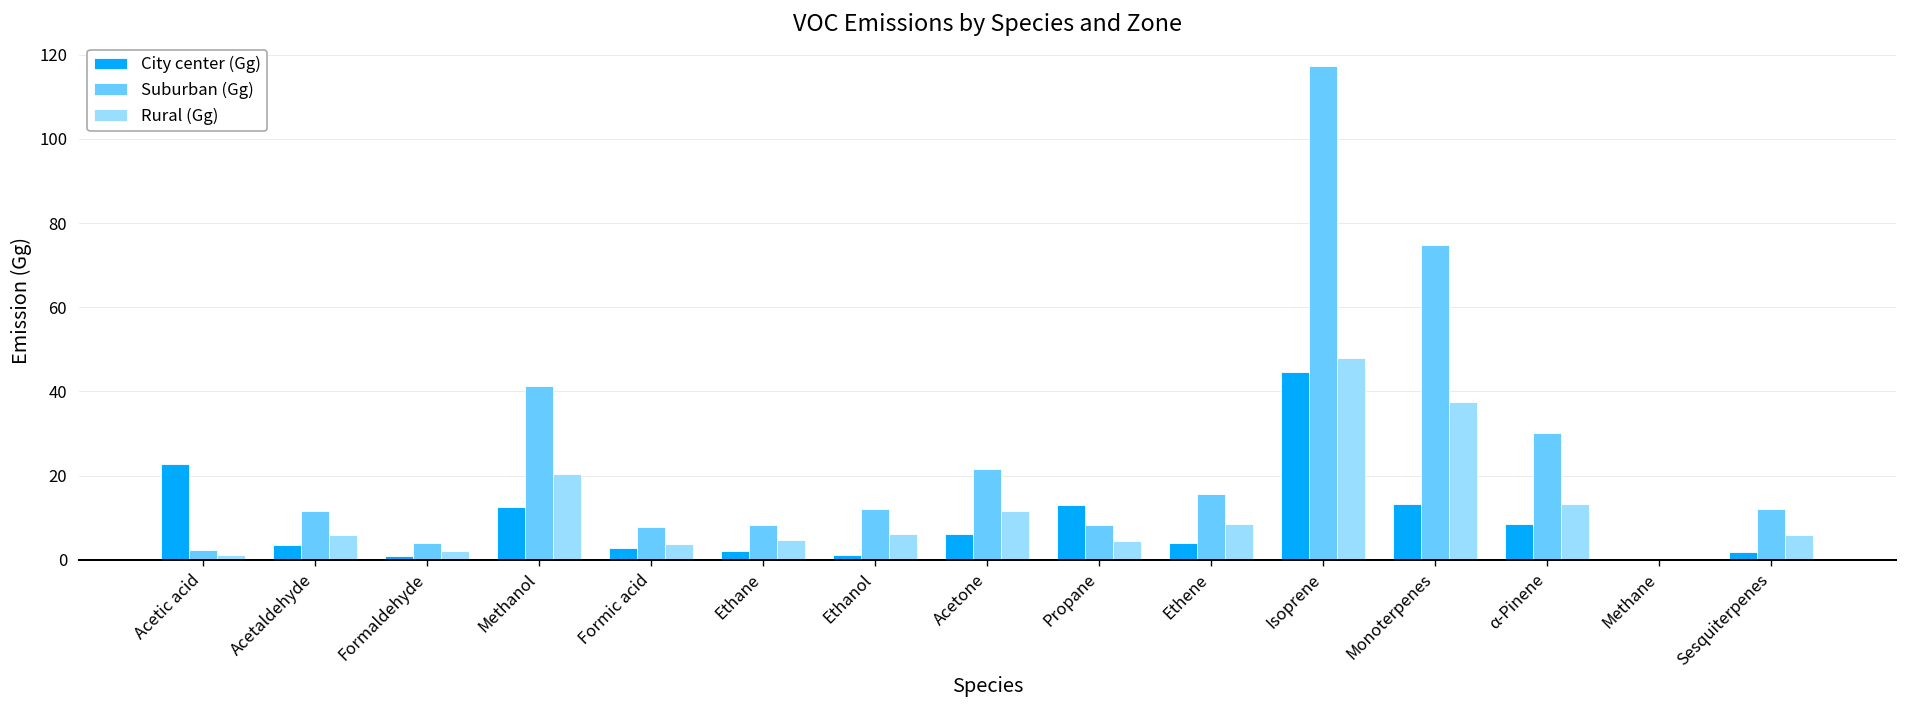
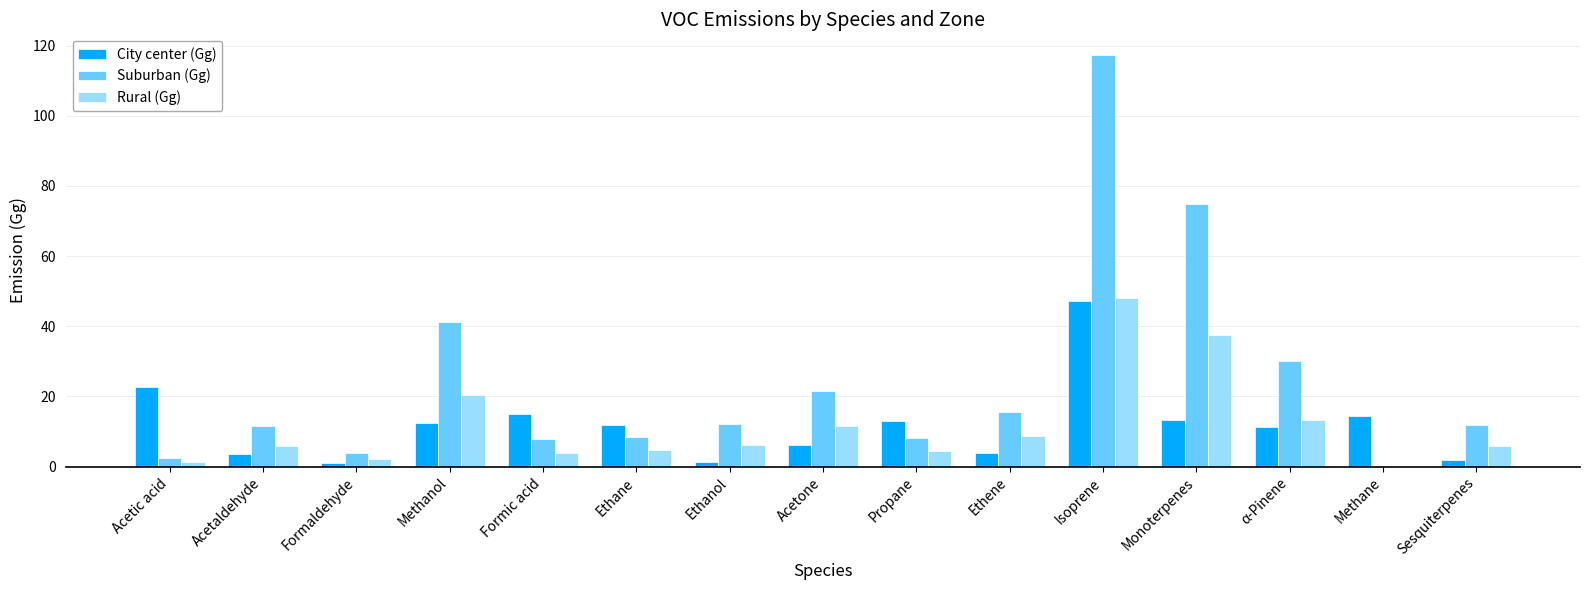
  {
    "City center (Gg)": {
      "Acetic acid": 23,
      "Acetaldehyde": 3,
      "Formaldehyde": 1,
      "Methanol": 12,
-     "Formic acid": 3,
-     "Ethane": 2,
+     "Formic acid": 15,
+     "Ethane": 12,
      "Ethanol": 1,
      "Acetone": 6,
      "Propane": 13,
      "Ethene": 4,
-     "Isoprene": 45,
+     "Isoprene": 47,
      "Monoterpenes": 13,
-     "α-Pinene": 9,
-     "Methane": 0,
+     "α-Pinene": 11,
+     "Methane": 14,
      "Sesquiterpenes": 2
    }
  }
